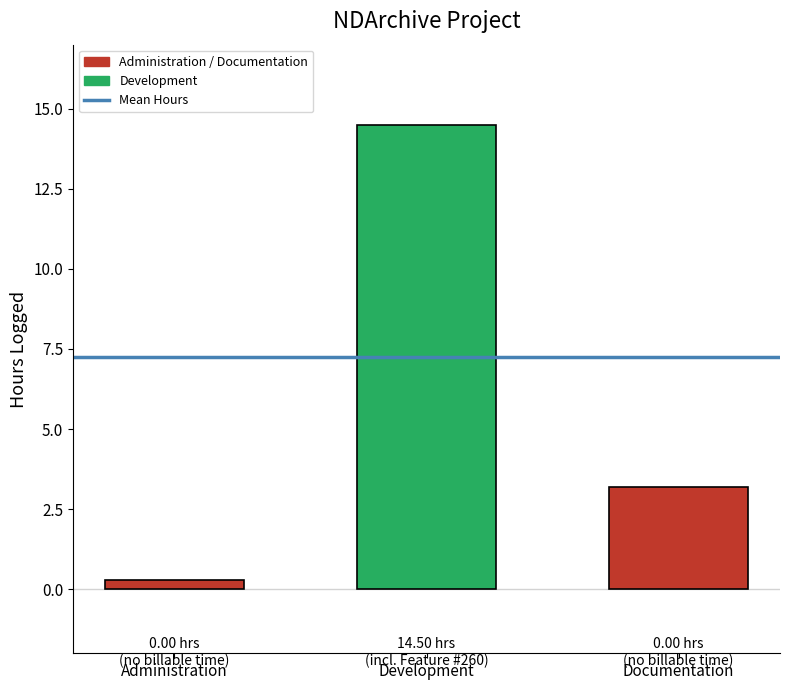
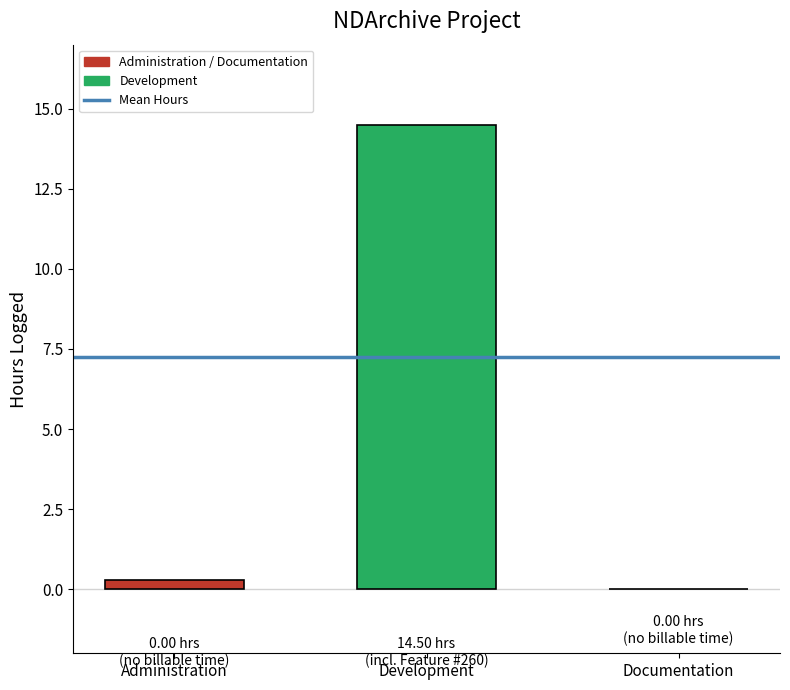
  {
    "Administration": 0.3,
    "Development": 14.5,
-   "Documentation": 3.2
+   "Documentation": 0.0
  }
